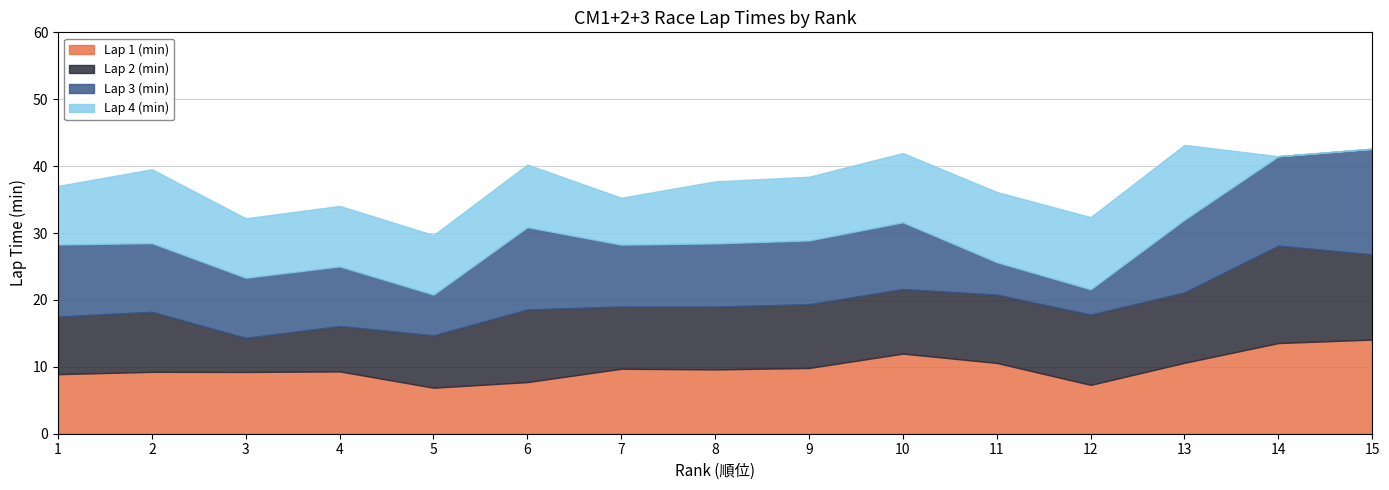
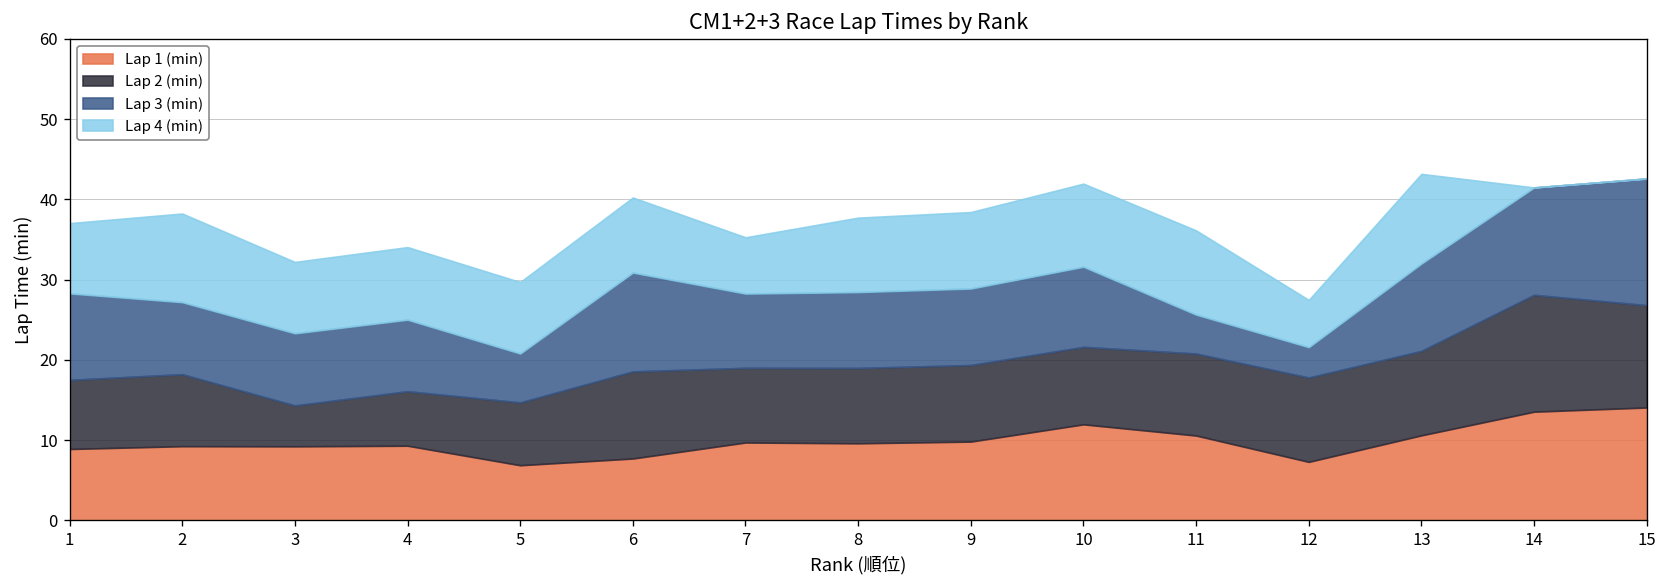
  {
    "Lap 1 (min)": {
      "1": 9,
      "2": 9,
      "3": 9,
      "4": 9,
      "5": 7,
      "6": 8,
      "7": 10,
      "8": 10,
      "9": 10,
      "10": 12,
      "11": 11,
      "12": 7,
      "13": 11,
      "14": 14,
      "15": 14
    },
    "Lap 2 (min)": {
      "1": 9,
      "2": 9,
      "3": 5,
      "4": 7,
      "5": 8,
      "6": 11,
      "7": 9,
      "8": 9,
      "9": 10,
      "10": 10,
      "11": 10,
      "12": 11,
      "13": 11,
      "14": 15,
      "15": 13
    },
    "Lap 3 (min)": {
      "1": 11,
-     "2": 10,
+     "2": 9,
      "3": 9,
      "4": 9,
      "5": 6,
      "6": 12,
      "7": 9,
      "8": 9,
      "9": 10,
      "10": 10,
      "11": 5,
      "12": 4,
      "13": 11
    },
    "Lap 4 (min)": {
      "1": 9,
      "2": 11,
      "3": 9,
      "4": 9,
      "5": 9,
      "6": 9,
      "7": 7,
      "8": 9,
      "9": 10,
      "10": 10,
      "11": 10,
-     "12": 11,
+     "12": 6,
      "13": 11
    }
  }
